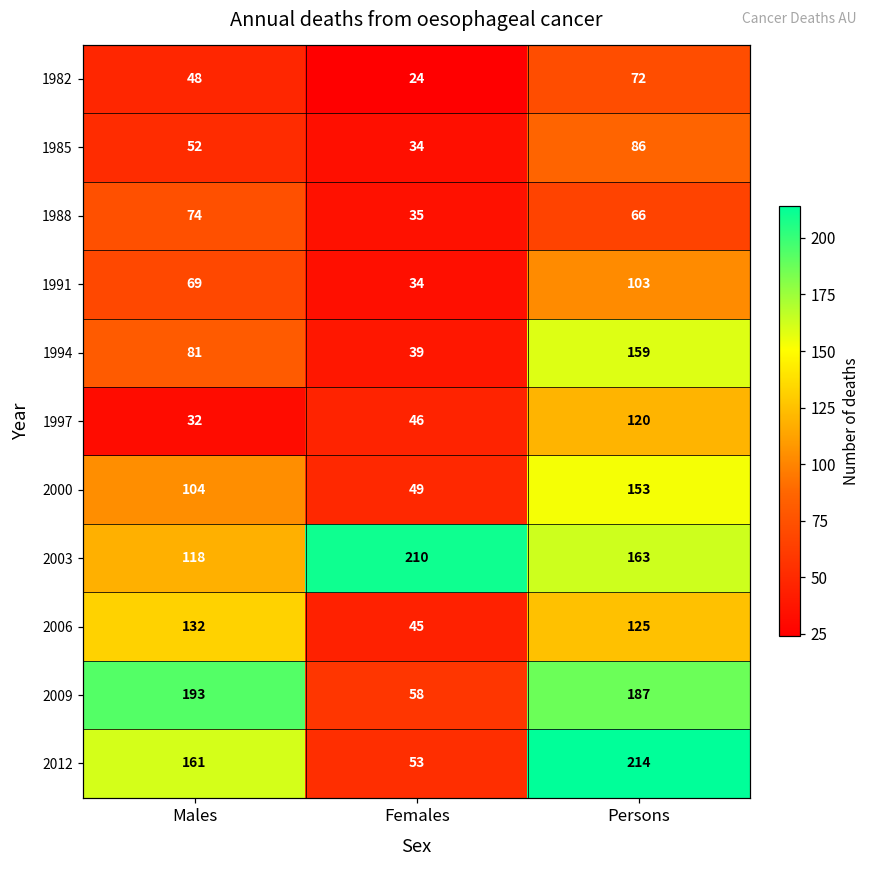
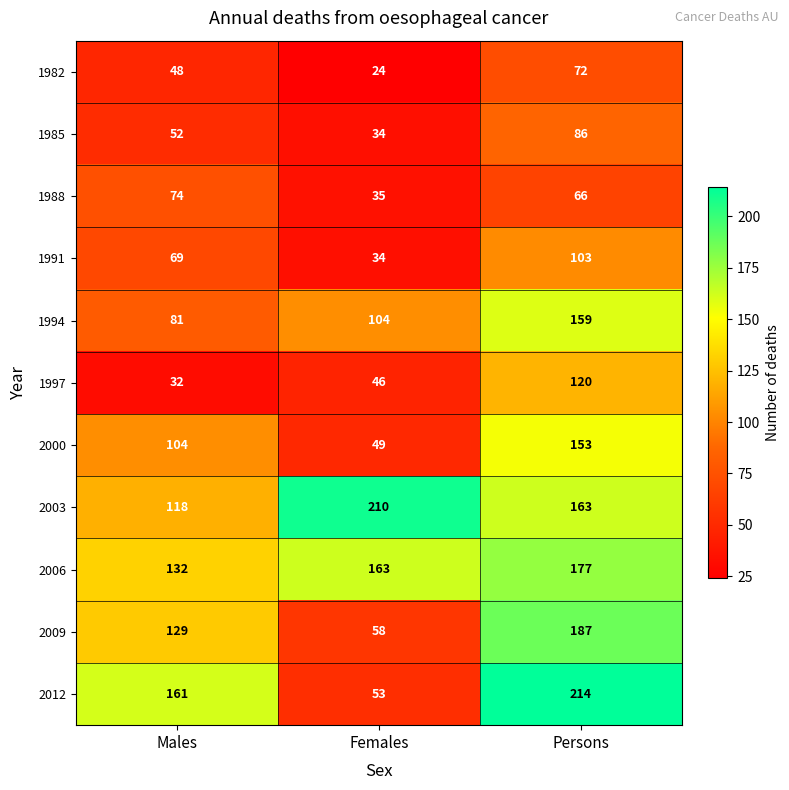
  {
    "1982": {
      "Males": 48,
      "Females": 24,
      "Persons": 72
    },
    "1985": {
      "Males": 52,
      "Females": 34,
      "Persons": 86
    },
    "1988": {
      "Males": 74,
      "Females": 35,
      "Persons": 66
    },
    "1991": {
      "Males": 69,
      "Females": 34,
      "Persons": 103
    },
    "1994": {
      "Males": 81,
-     "Females": 39,
+     "Females": 104,
      "Persons": 159
    },
    "1997": {
      "Males": 32,
      "Females": 46,
      "Persons": 120
    },
    "2000": {
      "Males": 104,
      "Females": 49,
      "Persons": 153
    },
    "2003": {
      "Males": 118,
      "Females": 210,
      "Persons": 163
    },
    "2006": {
      "Males": 132,
-     "Females": 45,
-     "Persons": 125
+     "Females": 163,
+     "Persons": 177
    },
    "2009": {
-     "Males": 193,
+     "Males": 129,
      "Females": 58,
      "Persons": 187
    },
    "2012": {
      "Males": 161,
      "Females": 53,
      "Persons": 214
    }
  }
